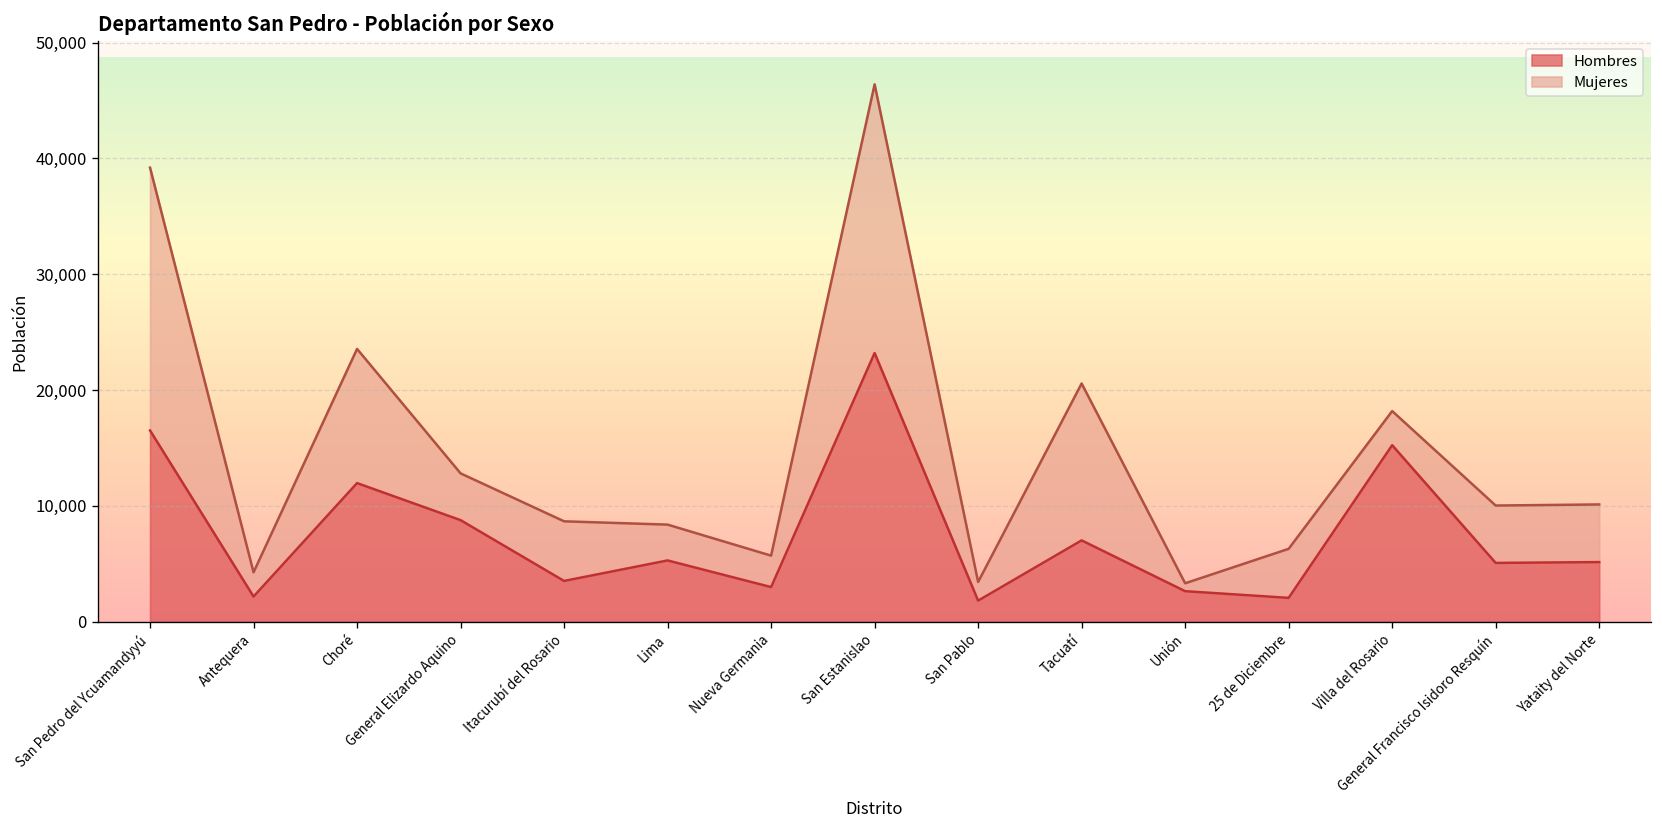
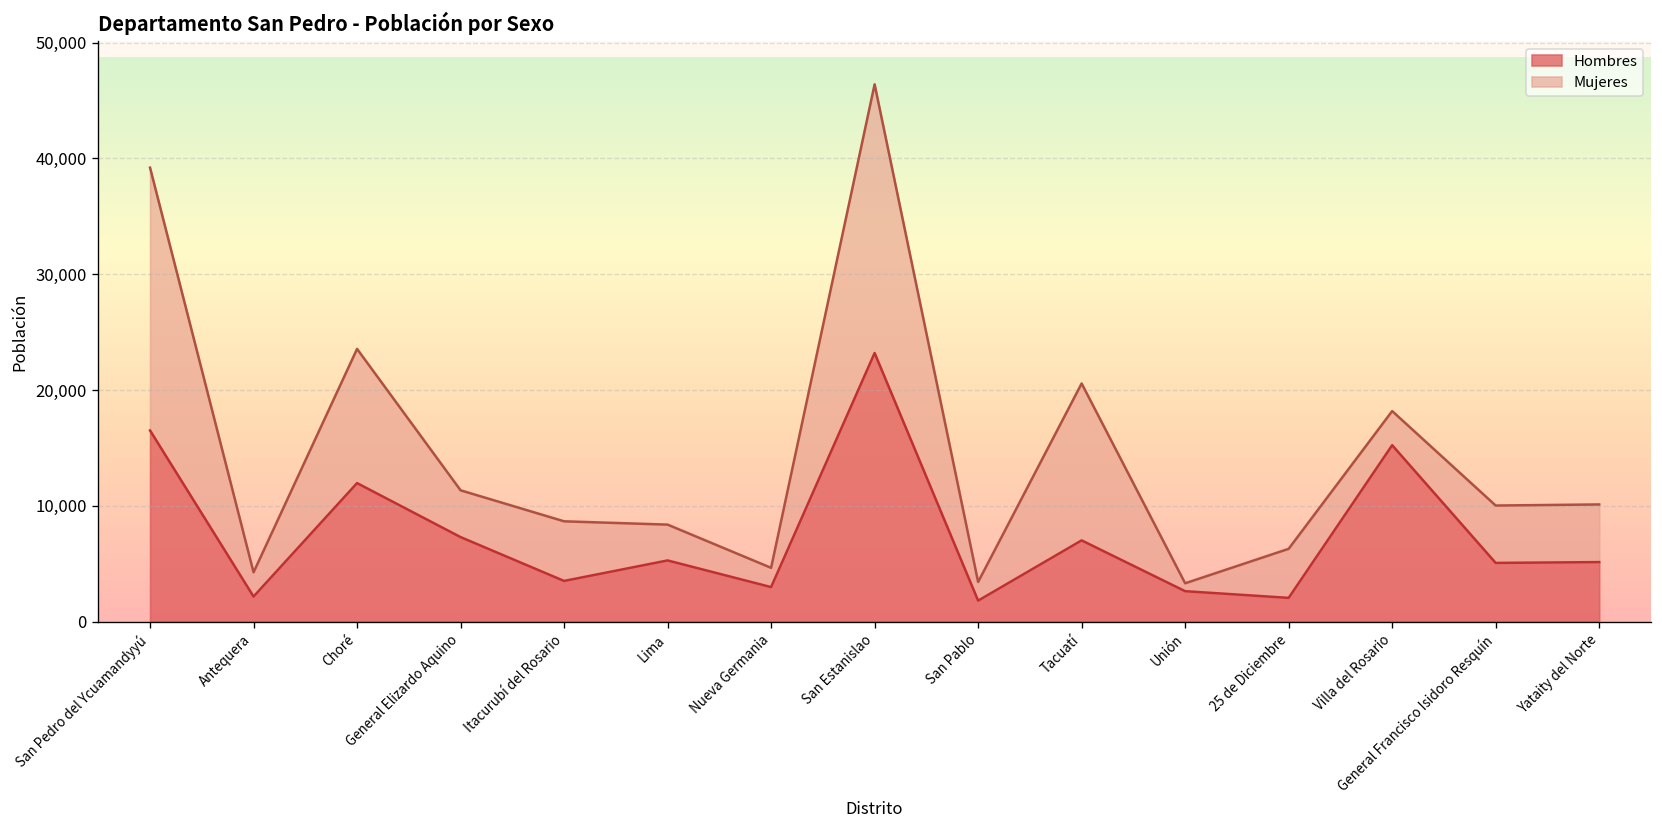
  {
    "Hombres": {
      "San Pedro del Ycuamandyyú": "17,000",
      "Antequera": "2,000",
      "Choré": "12,000",
-     "General Elizardo Aquino": "9,000",
+     "General Elizardo Aquino": "7,000",
      "Itacurubí del Rosario": "4,000",
      "Lima": "5,000",
      "Nueva Germania": "3,000",
      "San Estanislao": "23,000",
      "San Pablo": "2,000",
      "Tacuatí": "7,000",
      "Unión": "3,000",
      "25 de Diciembre": "2,000",
      "Villa del Rosario": "15,000",
      "General Francisco Isidoro Resquín": "5,000",
      "Yataity del Norte": "5,000"
    },
    "Mujeres": {
      "San Pedro del Ycuamandyyú": "23,000",
      "Antequera": "2,000",
      "Choré": "12,000",
      "General Elizardo Aquino": "4,000",
      "Itacurubí del Rosario": "5,000",
      "Lima": "3,000",
-     "Nueva Germania": "3,000",
+     "Nueva Germania": "2,000",
      "San Estanislao": "23,000",
      "San Pablo": "2,000",
      "Tacuatí": "14,000",
      "Unión": "1,000",
      "25 de Diciembre": "4,000",
      "Villa del Rosario": "3,000",
      "General Francisco Isidoro Resquín": "5,000",
      "Yataity del Norte": "5,000"
    }
  }
